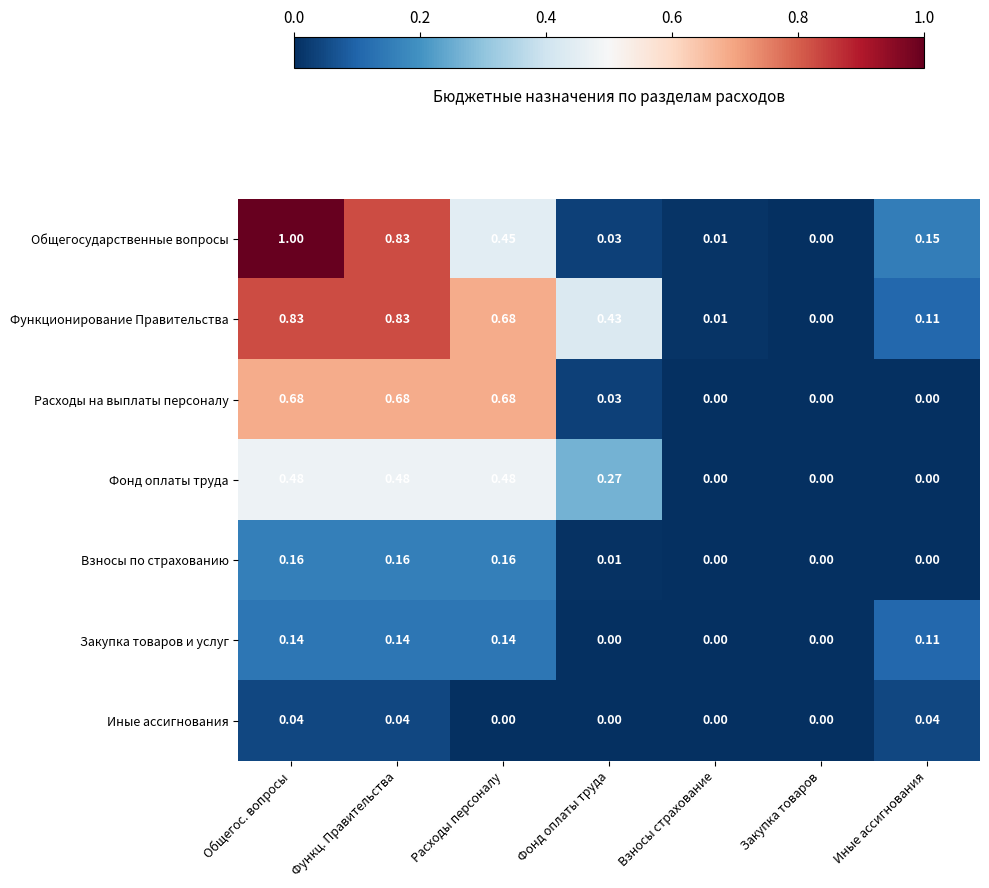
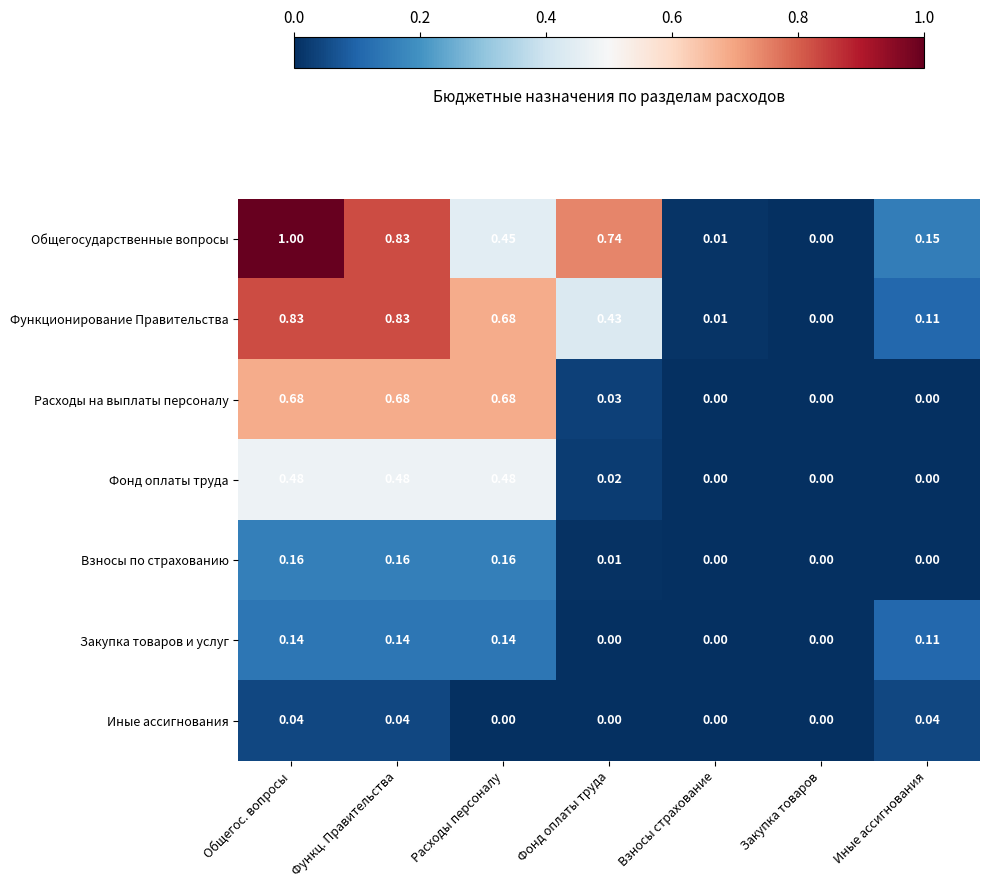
  {
    "Общегосударственные вопросы": {
      "Общегос. вопросы": 1.00,
      "Функц. Правительства": 0.83,
-     "Фонд оплаты труда": 0.03,
+     "Фонд оплаты труда": 0.74,
      "Взносы страхование": 0.01,
      "Закупка товаров": 0.00,
      "Иные ассигнования": 0.15
    },
    "Функционирование Правительства": {
      "Общегос. вопросы": 0.83,
      "Функц. Правительства": 0.83,
      "Расходы персоналу": 0.68,
      "Взносы страхование": 0.01,
      "Закупка товаров": 0.00,
      "Иные ассигнования": 0.11
    },
    "Расходы на выплаты персоналу": {
      "Общегос. вопросы": 0.68,
      "Функц. Правительства": 0.68,
      "Расходы персоналу": 0.68,
      "Фонд оплаты труда": 0.03,
      "Взносы страхование": 0.00,
      "Закупка товаров": 0.00,
      "Иные ассигнования": 0.00
    },
    "Фонд оплаты труда": {
-     "Фонд оплаты труда": 0.27,
+     "Фонд оплаты труда": 0.02,
      "Взносы страхование": 0.00,
      "Закупка товаров": 0.00,
      "Иные ассигнования": 0.00
    },
    "Взносы по страхованию": {
      "Общегос. вопросы": 0.16,
      "Функц. Правительства": 0.16,
      "Расходы персоналу": 0.16,
      "Фонд оплаты труда": 0.01,
      "Взносы страхование": 0.00,
      "Закупка товаров": 0.00,
      "Иные ассигнования": 0.00
    },
    "Закупка товаров и услуг": {
      "Общегос. вопросы": 0.14,
      "Функц. Правительства": 0.14,
      "Расходы персоналу": 0.14,
      "Фонд оплаты труда": 0.00,
      "Взносы страхование": 0.00,
      "Закупка товаров": 0.00,
      "Иные ассигнования": 0.11
    },
    "Иные ассигнования": {
      "Общегос. вопросы": 0.04,
      "Функц. Правительства": 0.04,
      "Расходы персоналу": 0.00,
      "Фонд оплаты труда": 0.00,
      "Взносы страхование": 0.00,
      "Закупка товаров": 0.00,
      "Иные ассигнования": 0.04
    }
  }
